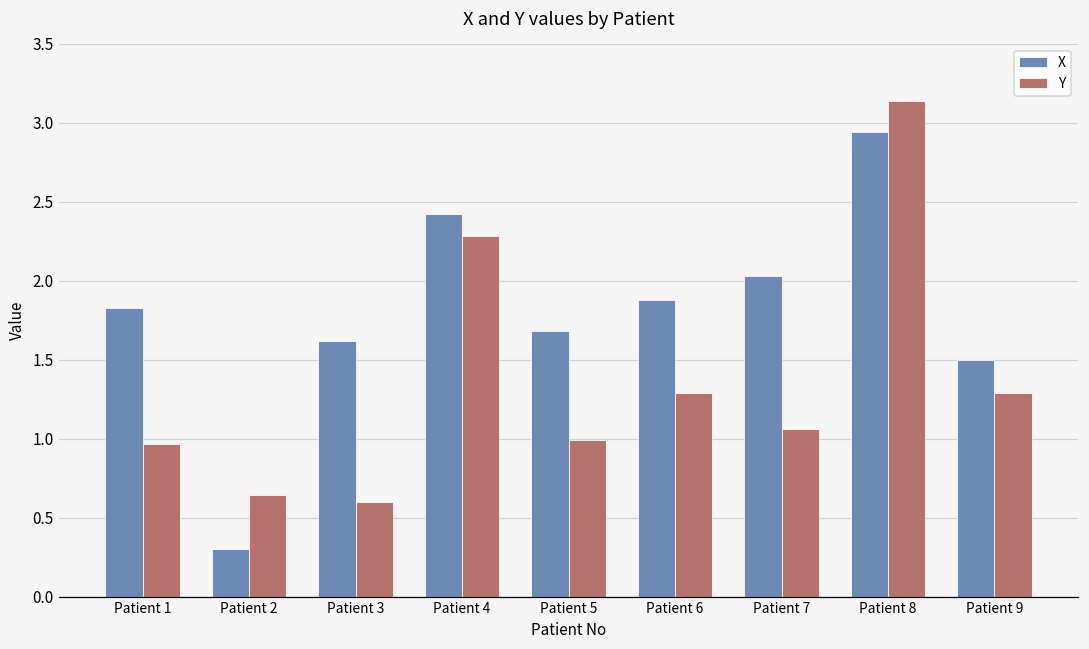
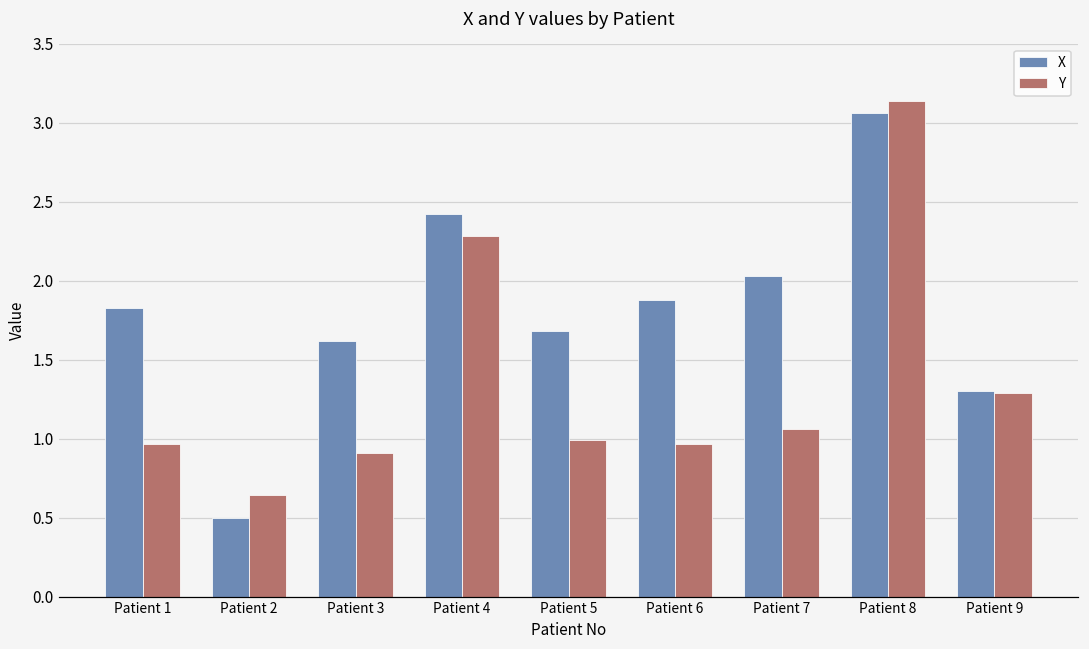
  {
    "X": {
      "Patient 1": 1.83,
-     "Patient 2": 0.3,
+     "Patient 2": 0.5,
      "Patient 3": 1.62,
      "Patient 4": 2.42,
      "Patient 5": 1.68,
      "Patient 6": 1.88,
      "Patient 7": 2.03,
-     "Patient 8": 2.94,
-     "Patient 9": 1.5
+     "Patient 8": 3.06,
+     "Patient 9": 1.3
    },
    "Y": {
      "Patient 1": 0.97,
      "Patient 2": 0.65,
-     "Patient 3": 0.60,
+     "Patient 3": 0.91,
      "Patient 4": 2.28,
      "Patient 5": 0.99,
-     "Patient 6": 1.29,
+     "Patient 6": 0.97,
      "Patient 7": 1.06,
      "Patient 8": 3.14,
      "Patient 9": 1.29
    }
  }
